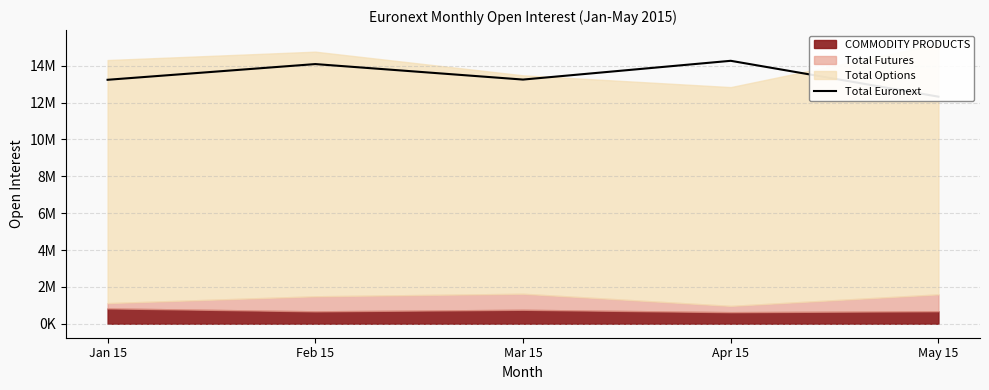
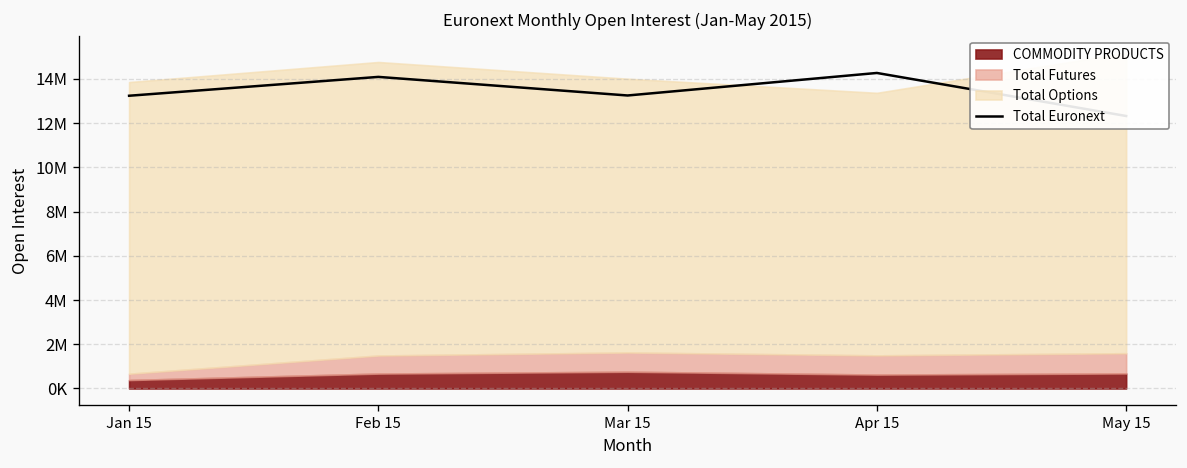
  {
    "COMMODITY PRODUCTS": {
-     "Jan 15": 800000,
+     "Jan 15": 400000,
      "Feb 15": 700000,
      "Mar 15": 800000,
      "Apr 15": 600000,
      "May 15": 700000
    },
    "Total Euronext": {
      "Jan 15": 13200000,
      "Feb 15": 14100000,
      "Mar 15": 13200000,
      "Apr 15": 14300000
    },
    "Total Futures": {
      "Jan 15": 300000,
      "Feb 15": 800000,
      "Mar 15": 900000,
-     "Apr 15": 300000,
+     "Apr 15": 900000,
      "May 15": 900000
    },
    "Total Options": {
      "Jan 15": 13200000,
      "Feb 15": 13300000,
-     "Mar 15": 11800000,
+     "Mar 15": 12400000,
      "Apr 15": 11900000
    }
  }
